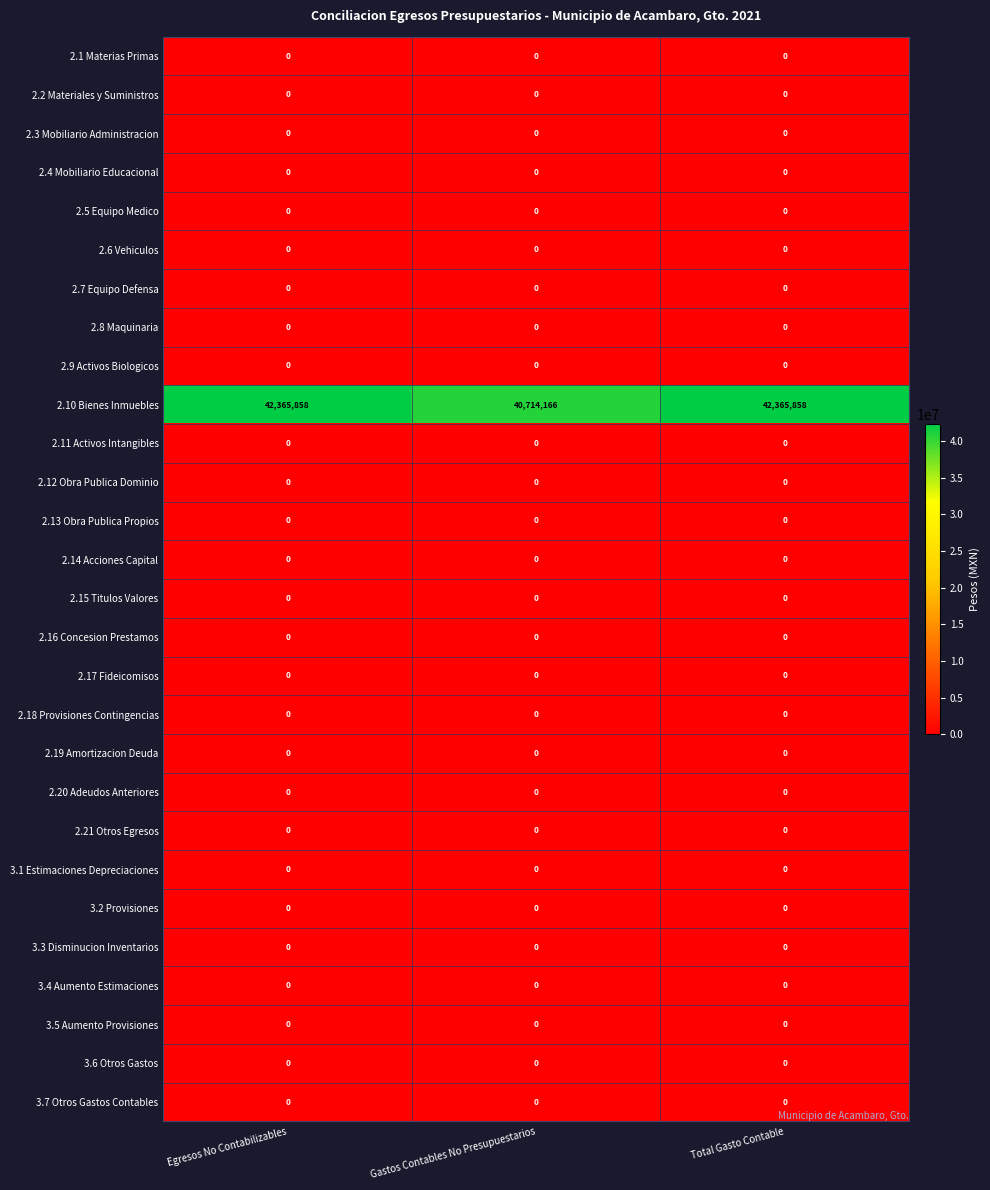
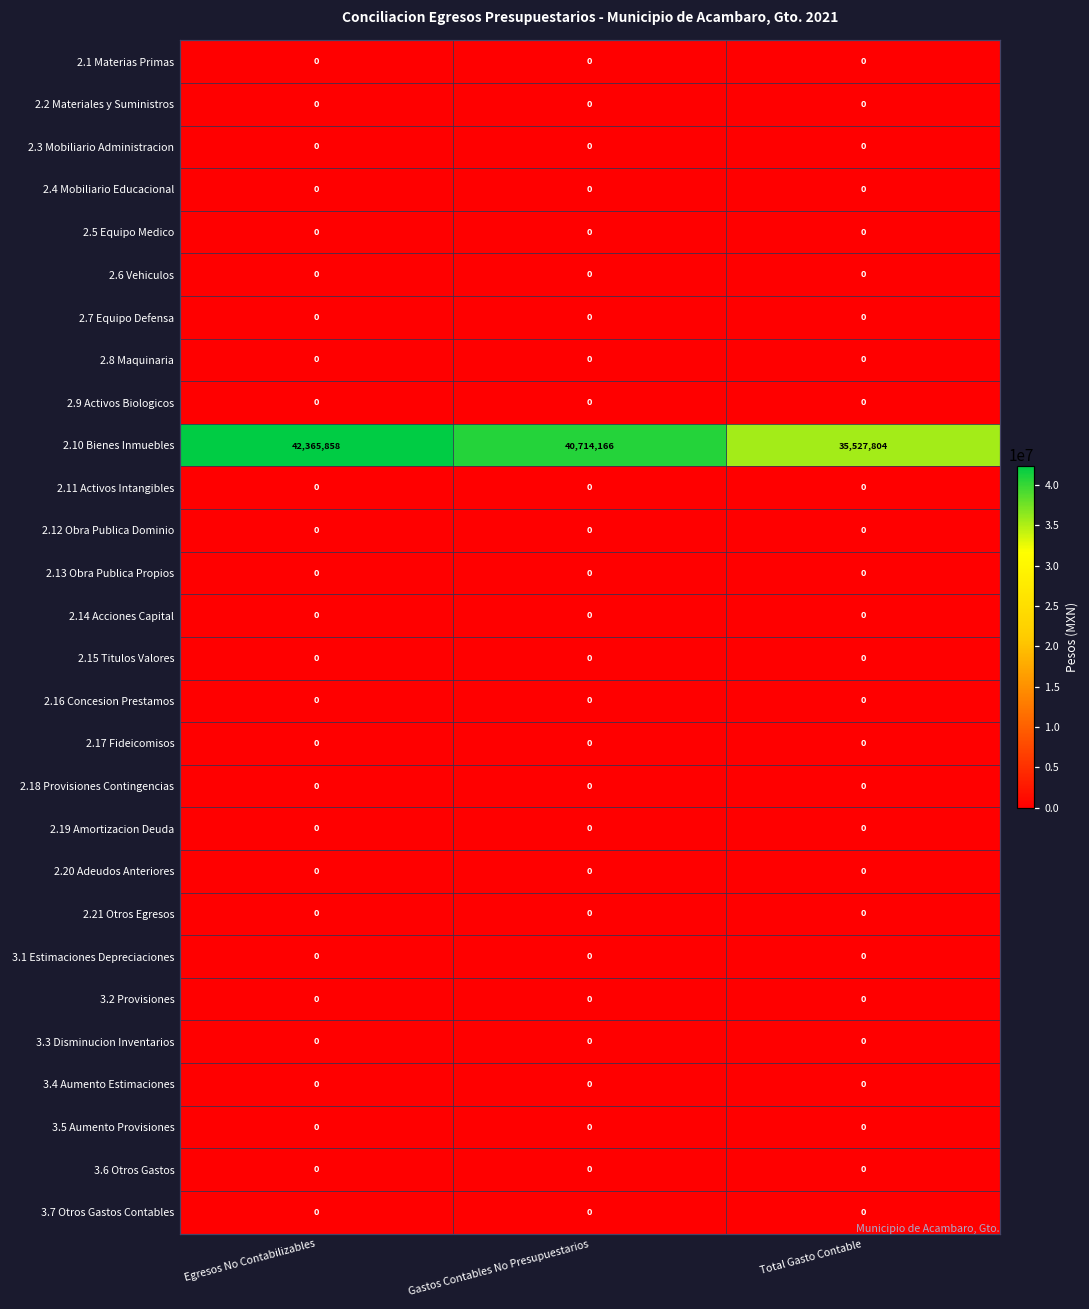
  {
    "2.1 Materias Primas": {
      "Egresos No Contabilizables": "0",
      "Gastos Contables No Presupuestarios": "0",
      "Total Gasto Contable": "0"
    },
    "2.2 Materiales y Suministros": {
      "Egresos No Contabilizables": "0",
      "Gastos Contables No Presupuestarios": "0",
      "Total Gasto Contable": "0"
    },
    "2.3 Mobiliario Administracion": {
      "Egresos No Contabilizables": "0",
      "Gastos Contables No Presupuestarios": "0",
      "Total Gasto Contable": "0"
    },
    "2.4 Mobiliario Educacional": {
      "Egresos No Contabilizables": "0",
      "Gastos Contables No Presupuestarios": "0",
      "Total Gasto Contable": "0"
    },
    "2.5 Equipo Medico": {
      "Egresos No Contabilizables": "0",
      "Gastos Contables No Presupuestarios": "0",
      "Total Gasto Contable": "0"
    },
    "2.6 Vehiculos": {
      "Egresos No Contabilizables": "0",
      "Gastos Contables No Presupuestarios": "0",
      "Total Gasto Contable": "0"
    },
    "2.7 Equipo Defensa": {
      "Egresos No Contabilizables": "0",
      "Gastos Contables No Presupuestarios": "0",
      "Total Gasto Contable": "0"
    },
    "2.8 Maquinaria": {
      "Egresos No Contabilizables": "0",
      "Gastos Contables No Presupuestarios": "0",
      "Total Gasto Contable": "0"
    },
    "2.9 Activos Biologicos": {
      "Egresos No Contabilizables": "0",
      "Gastos Contables No Presupuestarios": "0",
      "Total Gasto Contable": "0"
    },
    "2.10 Bienes Inmuebles": {
      "Egresos No Contabilizables": "42,365,858",
      "Gastos Contables No Presupuestarios": "40,714,166",
-     "Total Gasto Contable": "42,365,858"
+     "Total Gasto Contable": "35,527,804"
    },
    "2.11 Activos Intangibles": {
      "Egresos No Contabilizables": "0",
      "Gastos Contables No Presupuestarios": "0",
      "Total Gasto Contable": "0"
    },
    "2.12 Obra Publica Dominio": {
      "Egresos No Contabilizables": "0",
      "Gastos Contables No Presupuestarios": "0",
      "Total Gasto Contable": "0"
    },
    "2.13 Obra Publica Propios": {
      "Egresos No Contabilizables": "0",
      "Gastos Contables No Presupuestarios": "0",
      "Total Gasto Contable": "0"
    },
    "2.14 Acciones Capital": {
      "Egresos No Contabilizables": "0",
      "Gastos Contables No Presupuestarios": "0",
      "Total Gasto Contable": "0"
    },
    "2.15 Titulos Valores": {
      "Egresos No Contabilizables": "0",
      "Gastos Contables No Presupuestarios": "0",
      "Total Gasto Contable": "0"
    },
    "2.16 Concesion Prestamos": {
      "Egresos No Contabilizables": "0",
      "Gastos Contables No Presupuestarios": "0",
      "Total Gasto Contable": "0"
    },
    "2.17 Fideicomisos": {
      "Egresos No Contabilizables": "0",
      "Gastos Contables No Presupuestarios": "0",
      "Total Gasto Contable": "0"
    },
    "2.18 Provisiones Contingencias": {
      "Egresos No Contabilizables": "0",
      "Gastos Contables No Presupuestarios": "0",
      "Total Gasto Contable": "0"
    },
    "2.19 Amortizacion Deuda": {
      "Egresos No Contabilizables": "0",
      "Gastos Contables No Presupuestarios": "0",
      "Total Gasto Contable": "0"
    },
    "2.20 Adeudos Anteriores": {
      "Egresos No Contabilizables": "0",
      "Gastos Contables No Presupuestarios": "0",
      "Total Gasto Contable": "0"
    },
    "2.21 Otros Egresos": {
      "Egresos No Contabilizables": "0",
      "Gastos Contables No Presupuestarios": "0",
      "Total Gasto Contable": "0"
    },
    "3.1 Estimaciones Depreciaciones": {
      "Egresos No Contabilizables": "0",
      "Gastos Contables No Presupuestarios": "0",
      "Total Gasto Contable": "0"
    },
    "3.2 Provisiones": {
      "Egresos No Contabilizables": "0",
      "Gastos Contables No Presupuestarios": "0",
      "Total Gasto Contable": "0"
    },
    "3.3 Disminucion Inventarios": {
      "Egresos No Contabilizables": "0",
      "Gastos Contables No Presupuestarios": "0",
      "Total Gasto Contable": "0"
    },
    "3.4 Aumento Estimaciones": {
      "Egresos No Contabilizables": "0",
      "Gastos Contables No Presupuestarios": "0",
      "Total Gasto Contable": "0"
    },
    "3.5 Aumento Provisiones": {
      "Egresos No Contabilizables": "0",
      "Gastos Contables No Presupuestarios": "0",
      "Total Gasto Contable": "0"
    },
    "3.6 Otros Gastos": {
      "Egresos No Contabilizables": "0",
      "Gastos Contables No Presupuestarios": "0",
      "Total Gasto Contable": "0"
    },
    "3.7 Otros Gastos Contables": {
      "Egresos No Contabilizables": "0",
      "Gastos Contables No Presupuestarios": "0"
    }
  }
